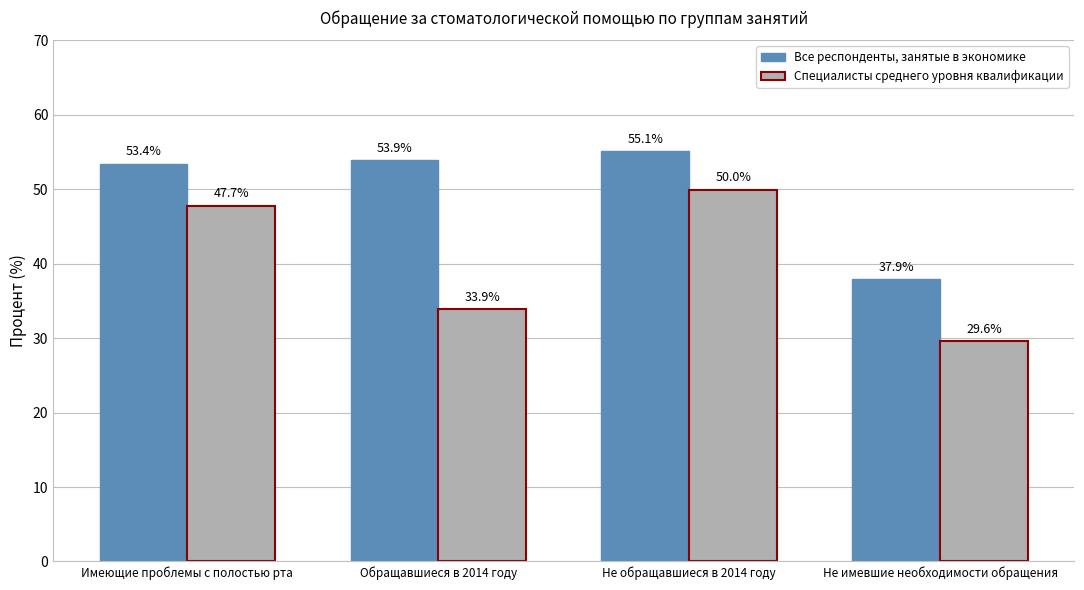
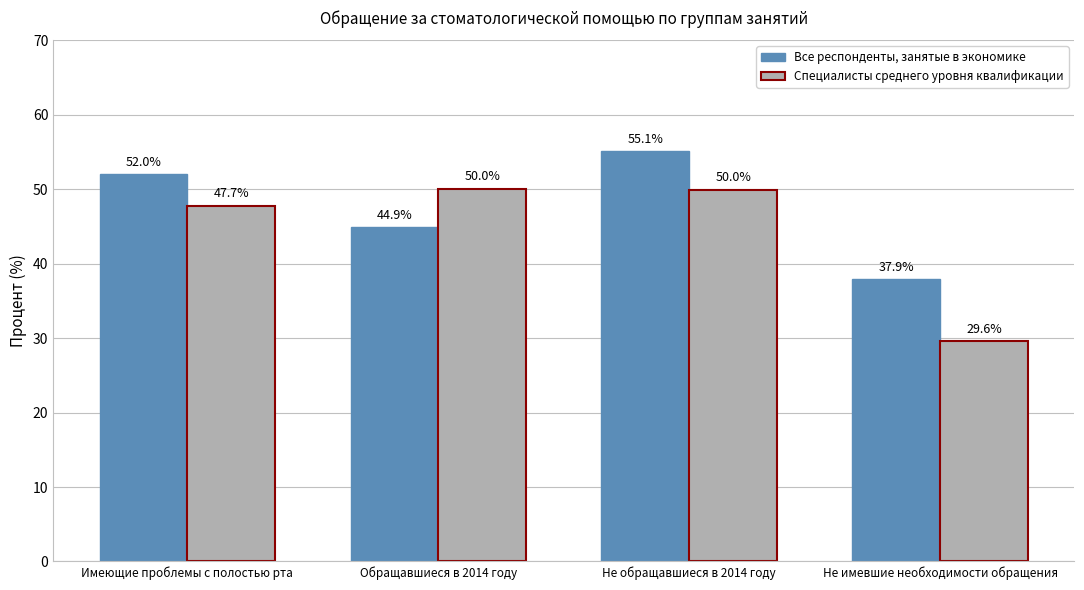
  {
    "Все респонденты, занятые в экономике": {
-     "Имеющие проблемы с полостью рта": "53.4%",
-     "Обращавшиеся в 2014 году": "53.9%",
+     "Имеющие проблемы с полостью рта": "52.0%",
+     "Обращавшиеся в 2014 году": "44.9%",
      "Не обращавшиеся в 2014 году": "55.1%",
      "Не имевшие необходимости обращения": "37.9%"
    },
    "Специалисты среднего уровня квалификации": {
      "Имеющие проблемы с полостью рта": "47.7%",
-     "Обращавшиеся в 2014 году": "33.9%",
+     "Обращавшиеся в 2014 году": "50.0%",
      "Не обращавшиеся в 2014 году": "50.0%",
      "Не имевшие необходимости обращения": "29.6%"
    }
  }
